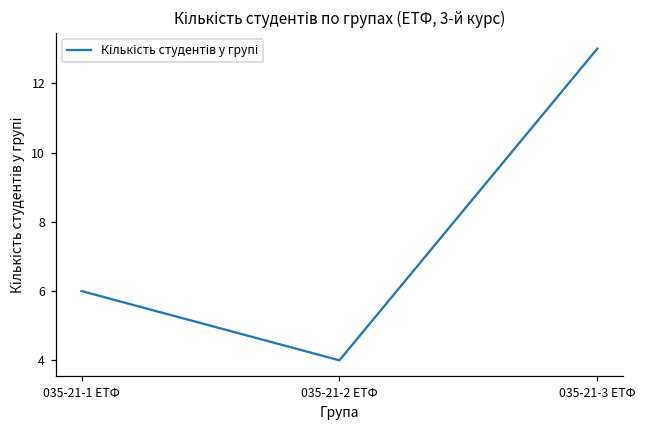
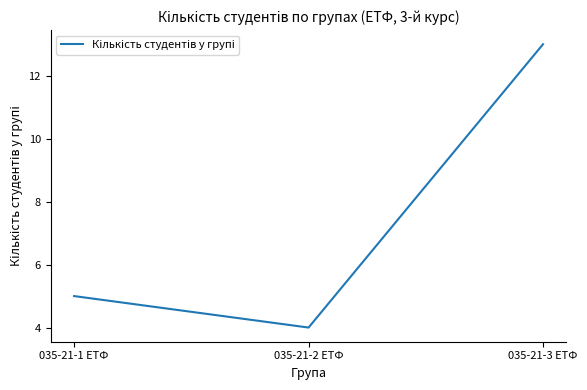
  {
-   "035-21-1 ЕТФ": 6,
+   "035-21-1 ЕТФ": 5,
    "035-21-2 ЕТФ": 4,
    "035-21-3 ЕТФ": 13
  }
